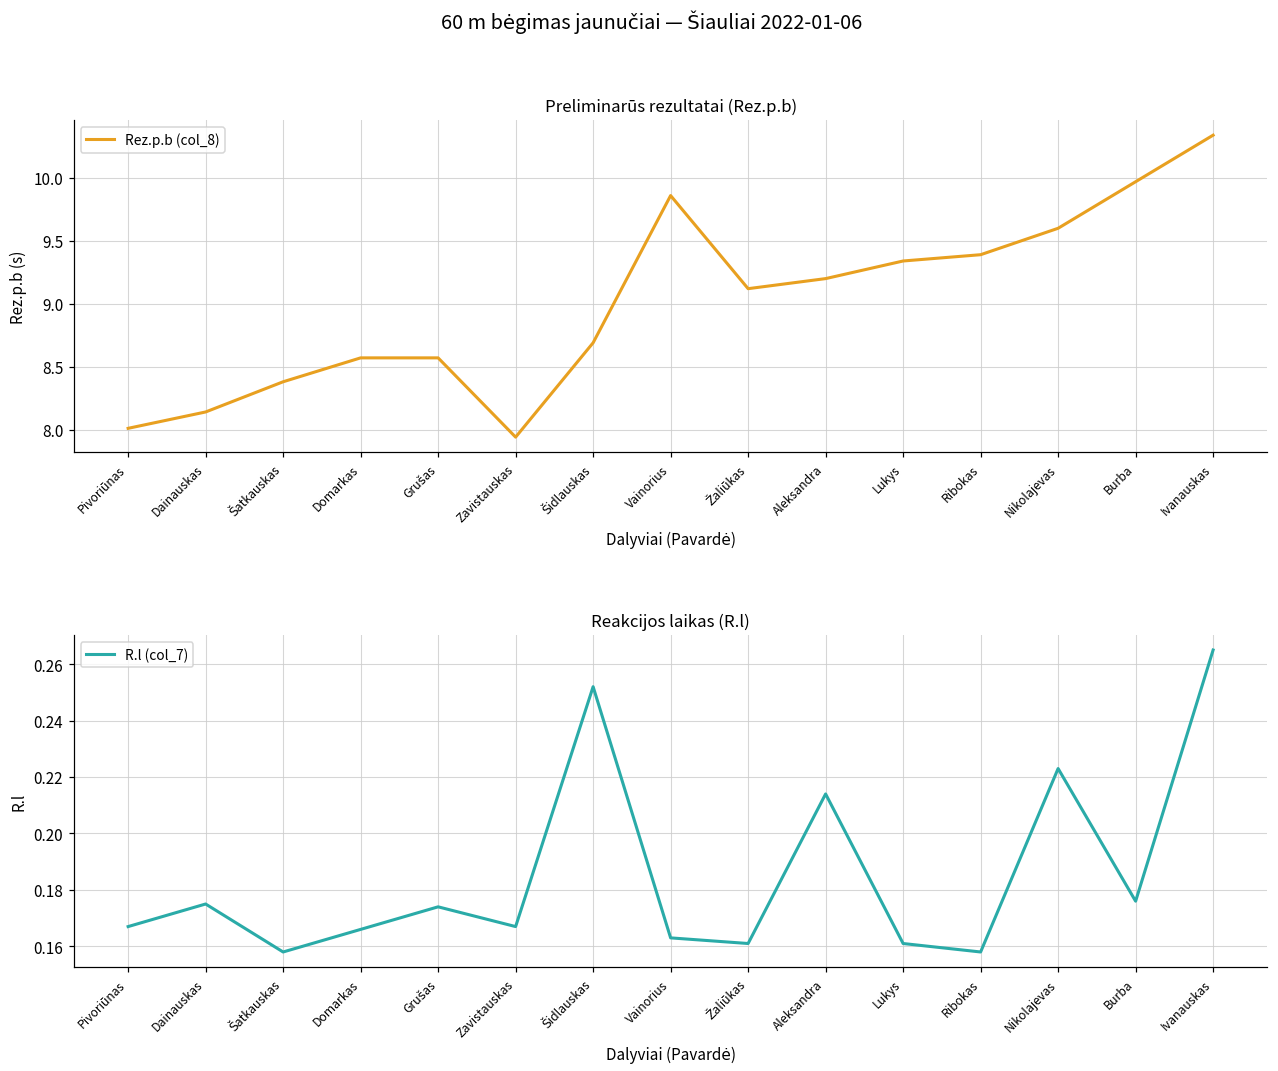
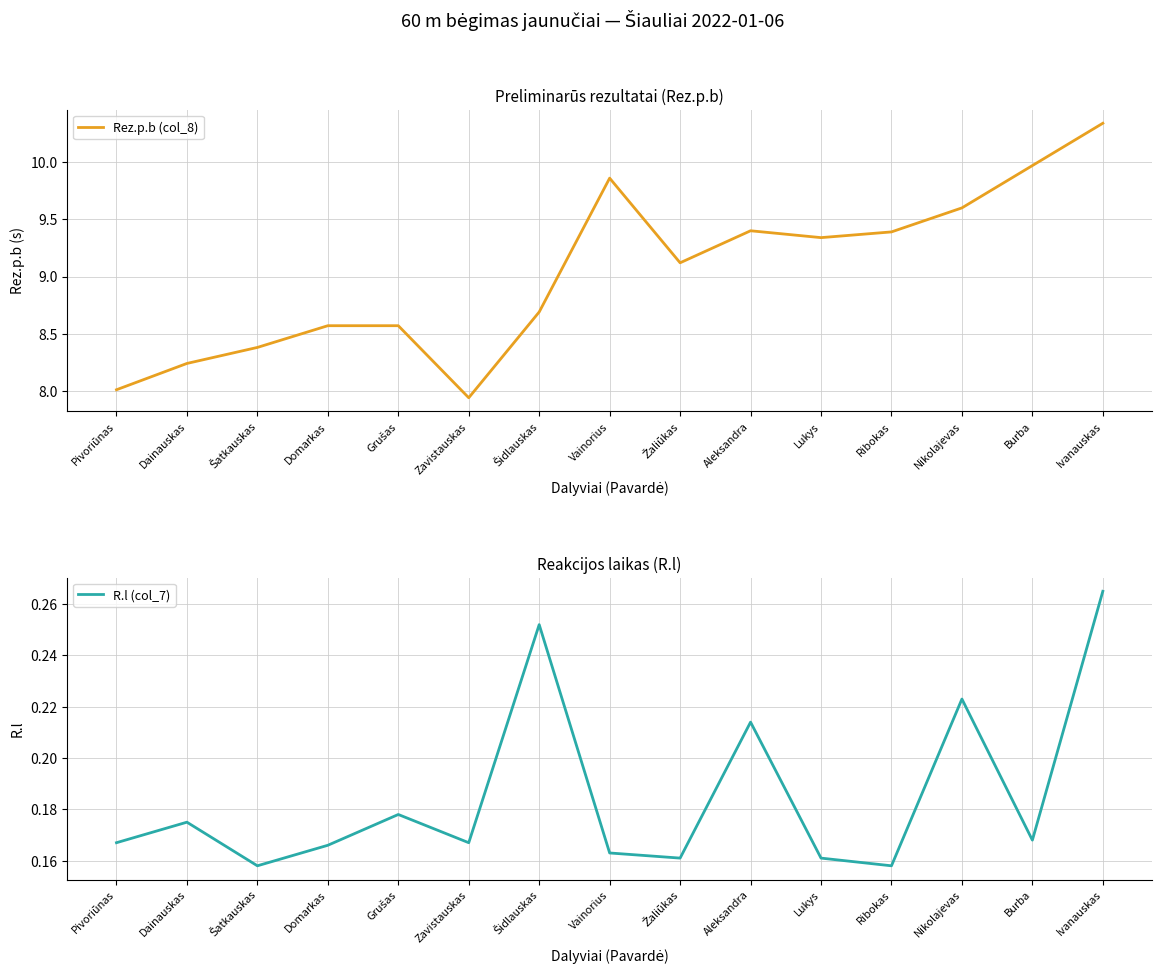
  {
    "Preliminarūs rezultatai (Rez.p.b)": {
      "Pivoriūnas": 8.01,
-     "Dainauskas": 8.14,
+     "Dainauskas": 8.24,
      "Šatkauskas": 8.38,
      "Domarkas": 8.57,
      "Grušas": 8.57,
      "Zavistauskas": 7.94,
      "Šidlauskas": 8.69,
      "Vainorius": 9.86,
      "Žaliūkas": 9.12,
-     "Aleksandra": 9.2,
+     "Aleksandra": 9.4,
      "Lukys": 9.34,
      "Ribokas": 9.39,
      "Nikolajevas": 9.60,
      "Burba": 9.97,
      "Ivanauskas": 10.34
    },
    "Reakcijos laikas (R.l)": {
      "Pivoriūnas": 0.167,
      "Dainauskas": 0.175,
      "Šatkauskas": 0.158,
      "Domarkas": 0.166,
-     "Grušas": 0.174,
+     "Grušas": 0.178,
      "Zavistauskas": 0.167,
      "Šidlauskas": 0.252,
      "Vainorius": 0.163,
      "Žaliūkas": 0.161,
      "Aleksandra": 0.214,
      "Lukys": 0.161,
      "Ribokas": 0.158,
      "Nikolajevas": 0.223,
-     "Burba": 0.176,
+     "Burba": 0.168,
      "Ivanauskas": 0.265
    }
  }
